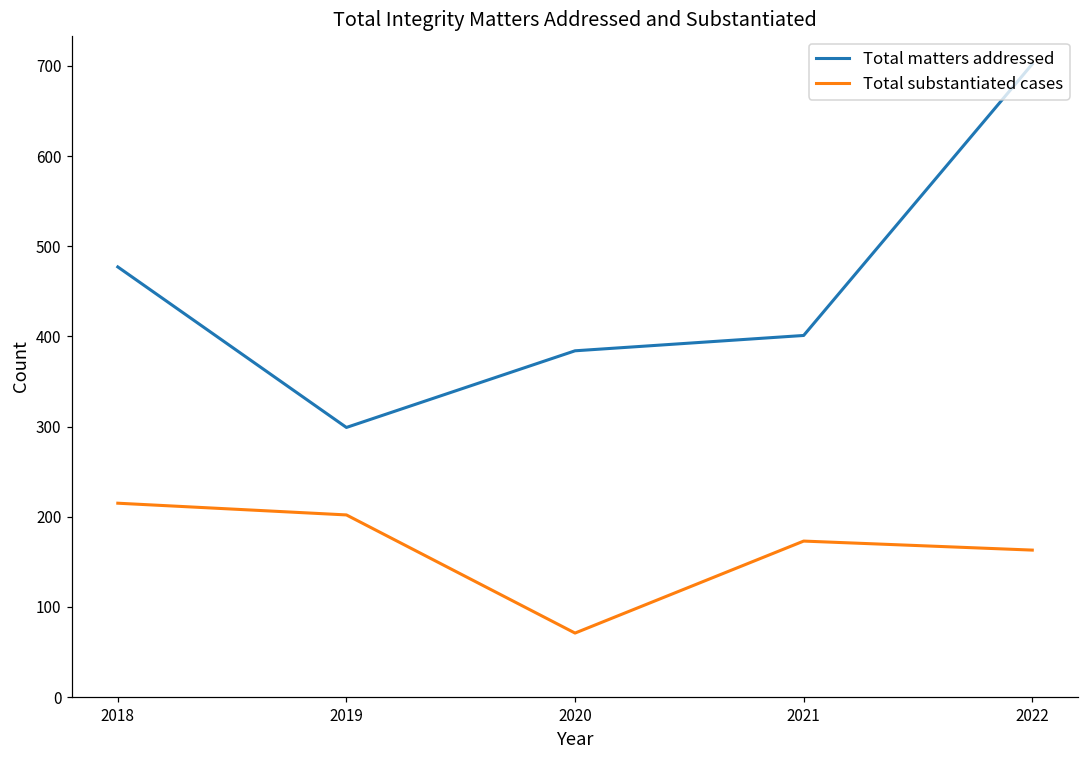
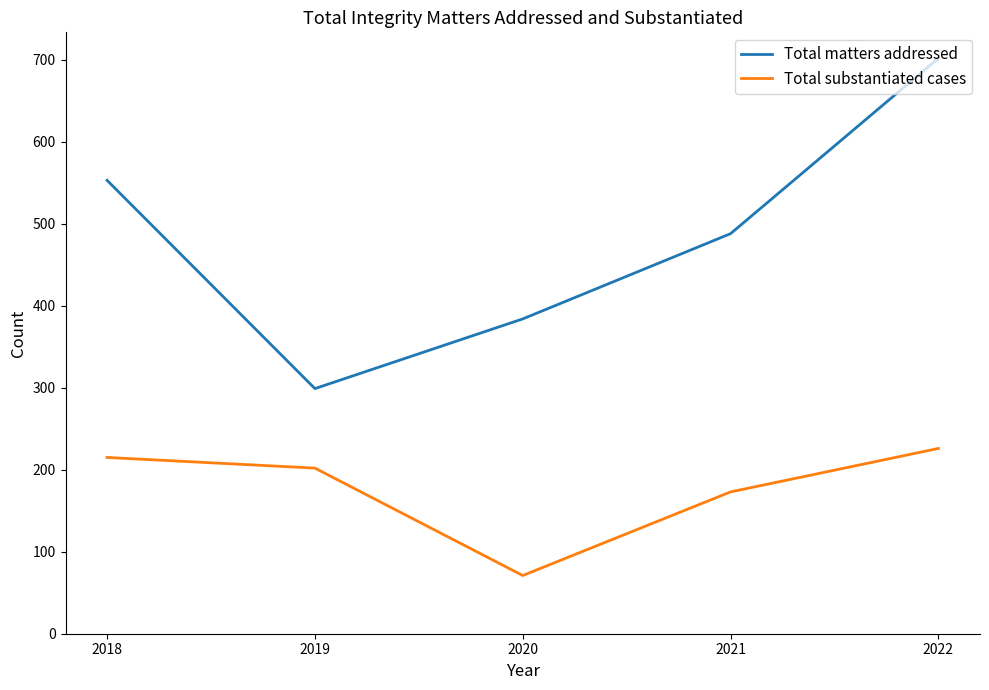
  {
    "Total matters addressed": {
-     "2018": 480,
+     "2018": 550,
      "2019": 300,
      "2020": 380,
-     "2021": 400
+     "2021": 490
    },
    "Total substantiated cases": {
      "2018": 220,
      "2019": 200,
      "2020": 70,
      "2021": 170,
-     "2022": 160
+     "2022": 230
    }
  }
